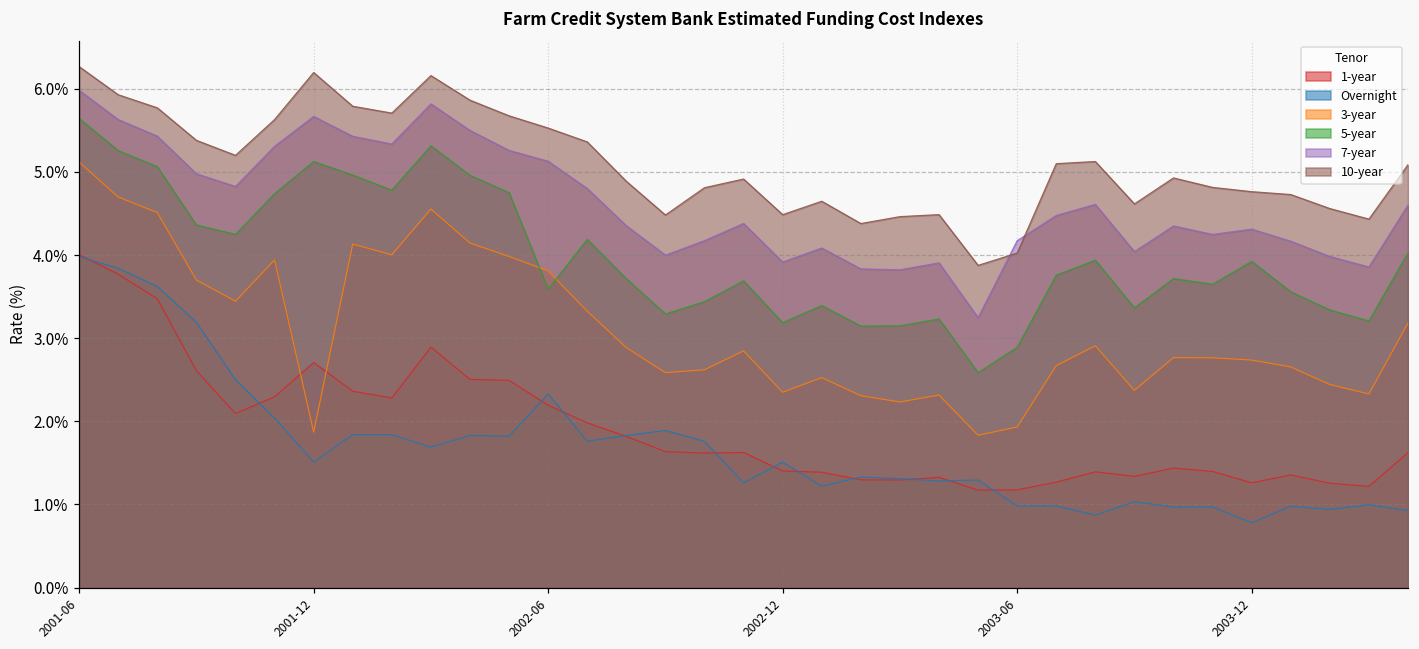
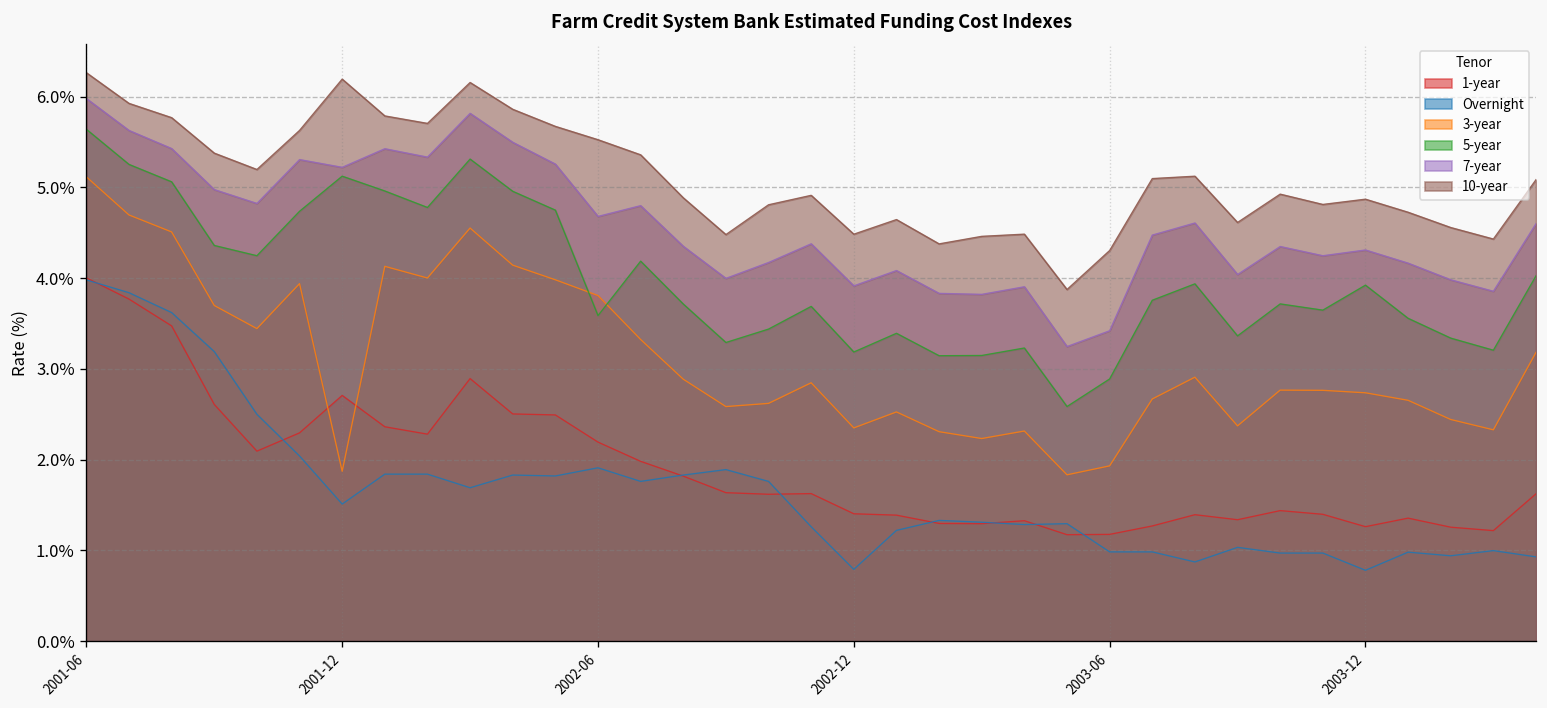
  {
    "1-year": {
      "2001-12": "2.7%",
      "2002-06": "2.2%",
      "2002-12": "1.4%",
      "2003-06": "1.2%",
      "2003-12": "1.3%"
    },
    "Overnight": {
      "2001-12": "1.5%",
-     "2002-06": "2.3%",
-     "2002-12": "1.5%",
+     "2002-06": "1.9%",
+     "2002-12": "0.8%",
      "2003-06": "1.0%",
      "2003-12": "0.8%"
    },
    "3-year": {
      "2001-06": "5.1%",
      "2001-12": "1.9%",
      "2002-06": "3.8%",
      "2002-12": "2.3%",
      "2003-06": "1.9%",
      "2003-12": "2.7%"
    },
    "5-year": {
      "2001-06": "5.6%",
      "2001-12": "5.1%",
      "2002-06": "3.6%",
      "2002-12": "3.2%",
      "2003-06": "2.9%",
      "2003-12": "3.9%"
    },
    "7-year": {
      "2001-06": "6.0%",
-     "2001-12": "5.7%",
-     "2002-06": "5.1%",
+     "2001-12": "5.2%",
+     "2002-06": "4.7%",
      "2002-12": "3.9%",
-     "2003-06": "4.2%",
+     "2003-06": "3.4%",
      "2003-12": "4.3%"
    },
    "10-year": {
      "2001-06": "6.3%",
      "2001-12": "6.2%",
      "2002-06": "5.5%",
      "2002-12": "4.5%",
-     "2003-06": "4.0%",
-     "2003-12": "4.8%"
+     "2003-06": "4.3%",
+     "2003-12": "4.9%"
    }
  }
